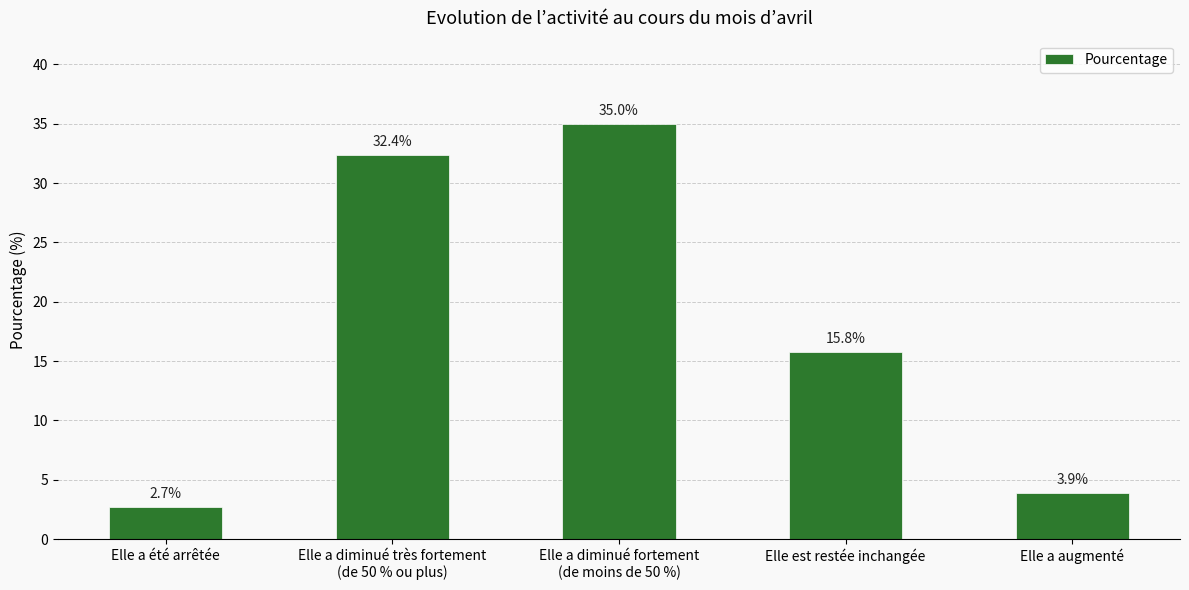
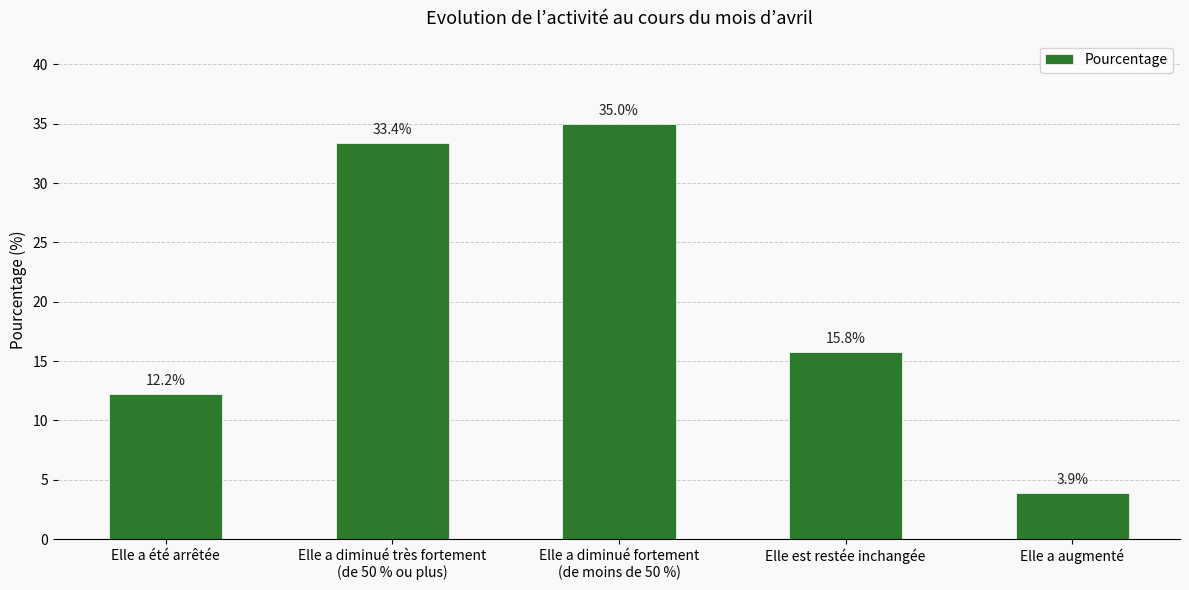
  {
-   "Elle a été arrêtée": "2.7%",
-   "Elle a diminué très fortement (de 50 % ou plus)": "32.4%",
+   "Elle a été arrêtée": "12.2%",
+   "Elle a diminué très fortement (de 50 % ou plus)": "33.4%",
    "Elle a diminué fortement (de moins de 50 %)": "35.0%",
    "Elle est restée inchangée": "15.8%",
    "Elle a augmenté": "3.9%"
  }
